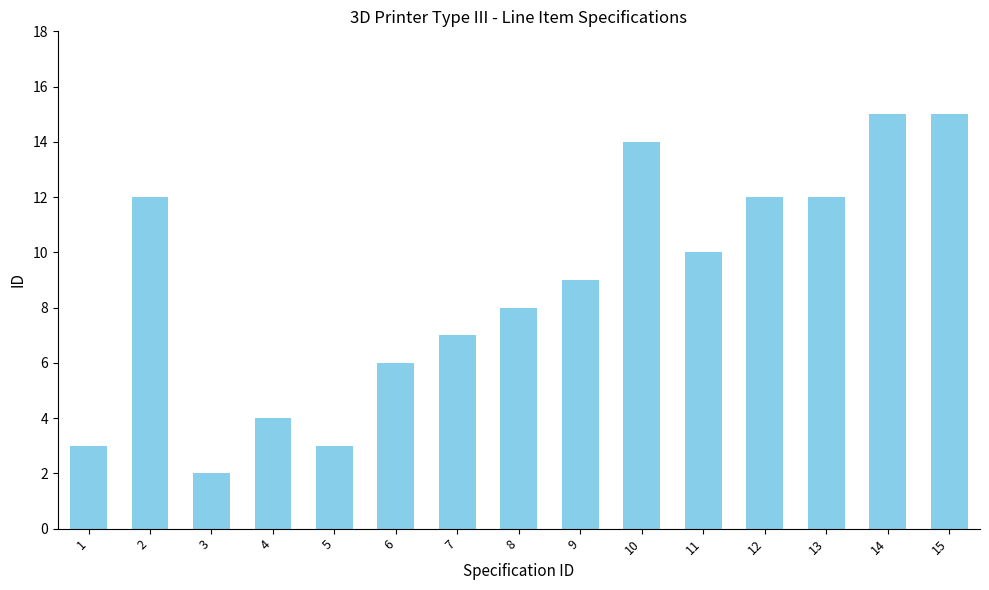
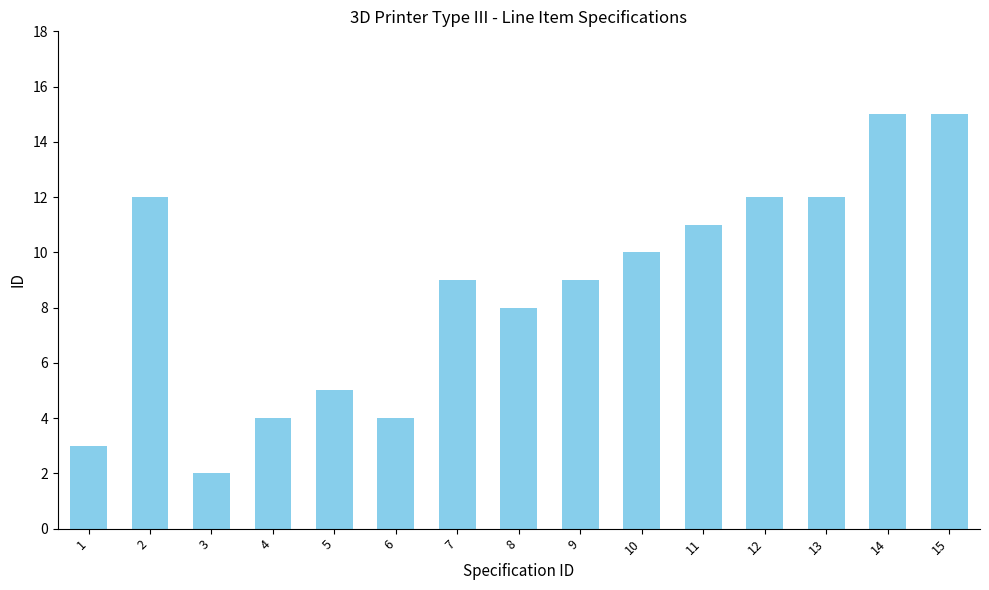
  {
    "1": 3,
    "2": 12,
    "3": 2,
    "4": 4,
-   "5": 3,
-   "6": 6,
-   "7": 7,
+   "5": 5,
+   "6": 4,
+   "7": 9,
    "8": 8,
    "9": 9,
-   "10": 14,
-   "11": 10,
+   "10": 10,
+   "11": 11,
    "12": 12,
    "13": 12,
    "14": 15,
    "15": 15
  }
